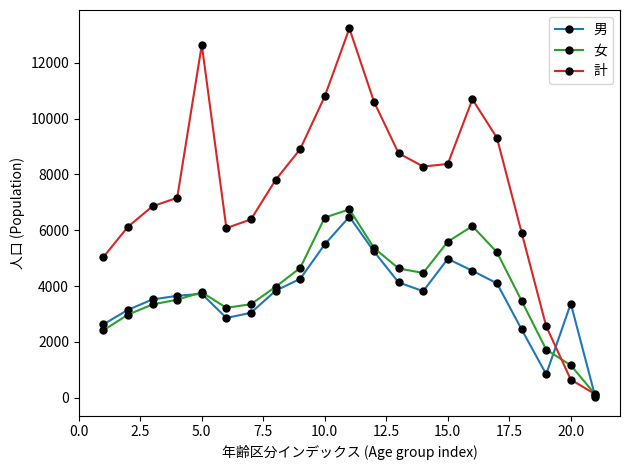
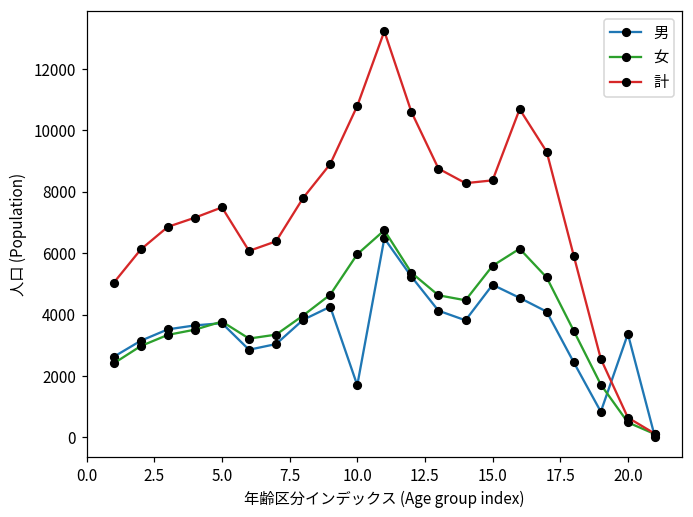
  {
    "男": {
-     "10.0": 5500,
+     "10.0": 1700,
      "15.0": 5000,
      "20.0": 3400
    },
    "女": {
-     "10.0": 6500,
+     "10.0": 6000,
      "15.0": 5600,
-     "20.0": 1200
+     "20.0": 500
    },
    "計": {
-     "5.0": 12600,
+     "5.0": 7500,
      "10.0": 10800,
      "15.0": 8400,
      "20.0": 600
    }
  }
